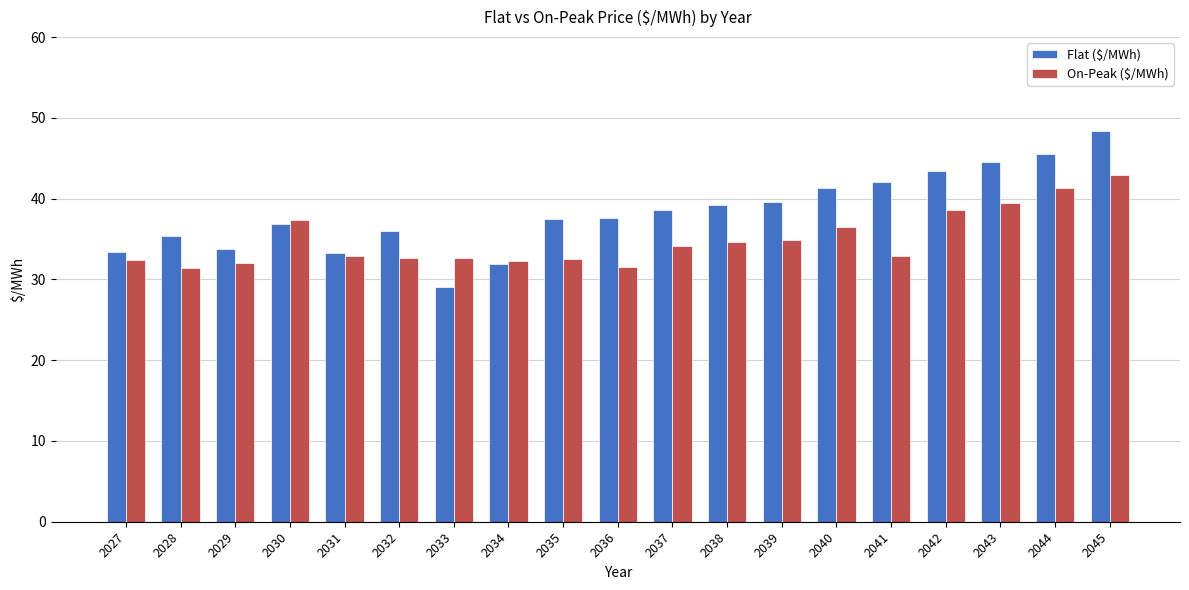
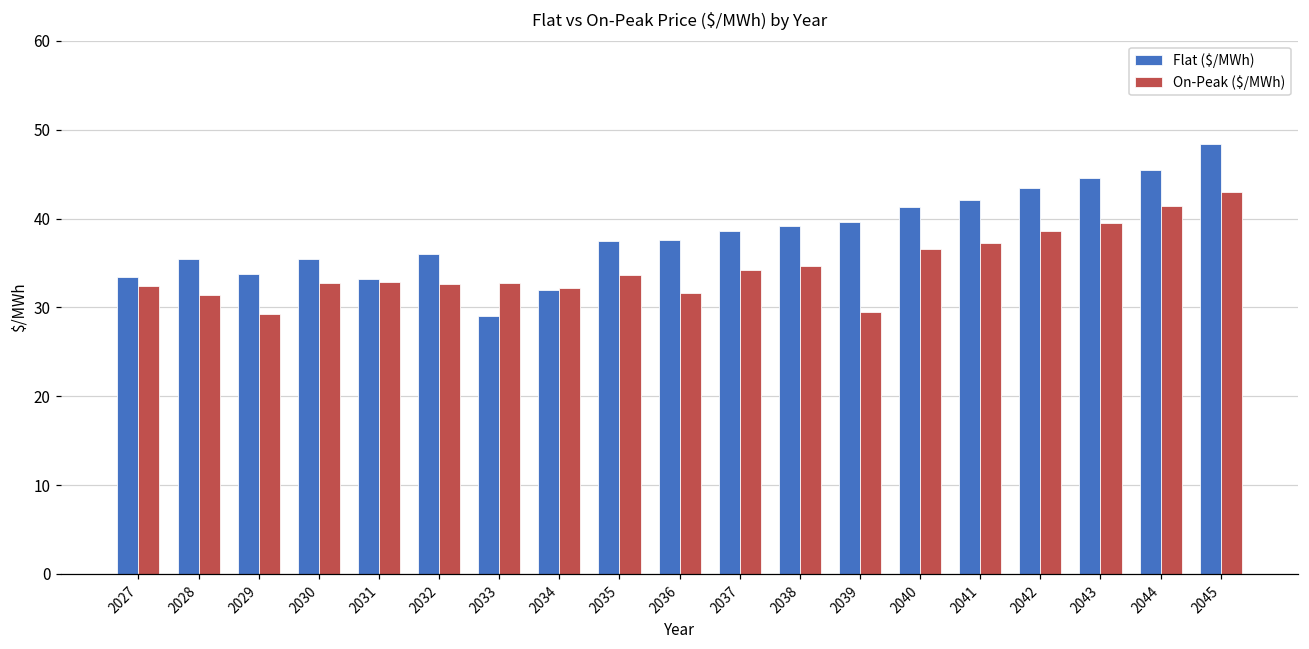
  {
    "Flat ($/MWh)": {
      "2027": 33,
      "2028": 35,
      "2029": 34,
-     "2030": 37,
+     "2030": 35,
      "2031": 33,
      "2032": 36,
      "2033": 29,
      "2034": 32,
      "2035": 38,
      "2036": 38,
      "2037": 39,
      "2038": 39,
      "2039": 40,
      "2040": 41,
      "2041": 42,
      "2042": 43,
      "2043": 45,
      "2044": 45,
      "2045": 48
    },
    "On-Peak ($/MWh)": {
      "2027": 32,
      "2028": 31,
-     "2029": 32,
-     "2030": 37,
+     "2029": 29,
+     "2030": 33,
      "2031": 33,
      "2032": 33,
      "2033": 33,
      "2034": 32,
-     "2035": 33,
+     "2035": 34,
      "2036": 32,
      "2037": 34,
      "2038": 35,
-     "2039": 35,
+     "2039": 29,
      "2040": 37,
-     "2041": 33,
+     "2041": 37,
      "2042": 39,
      "2043": 40,
      "2044": 41,
      "2045": 43
    }
  }
